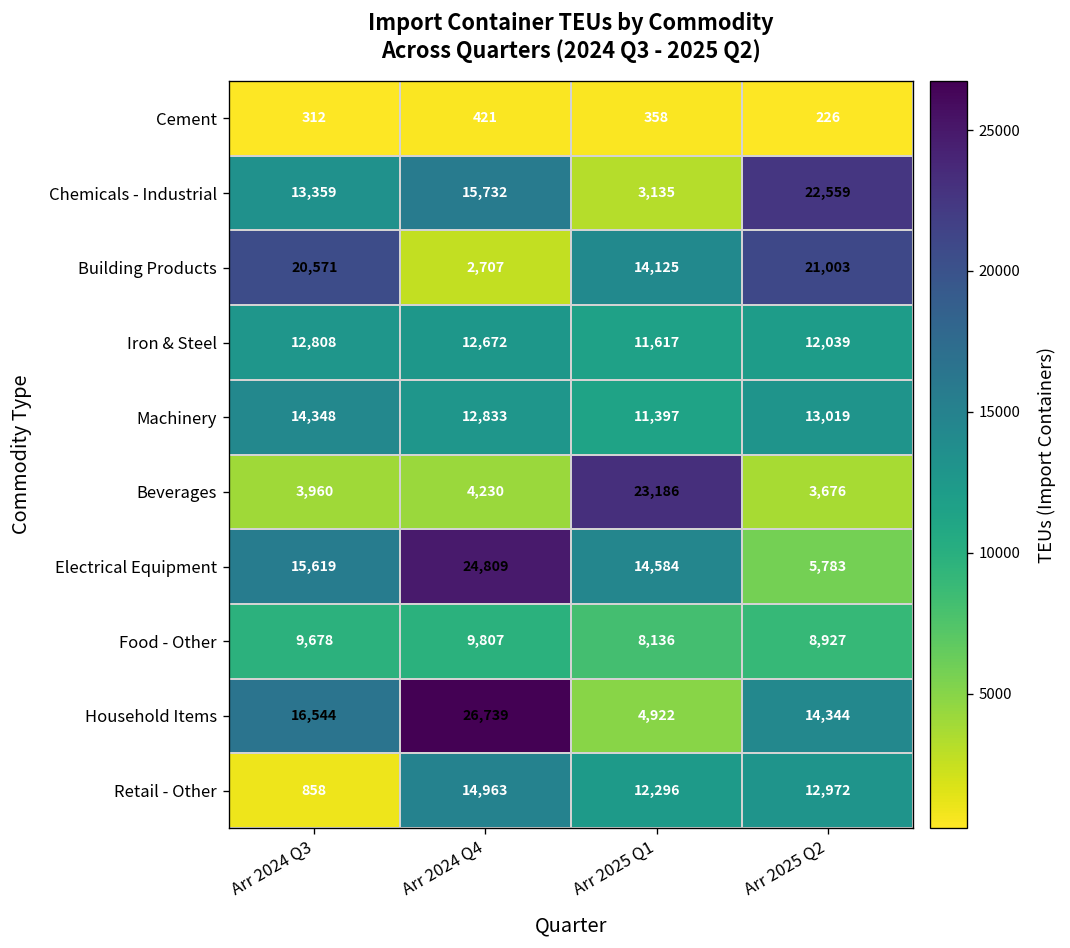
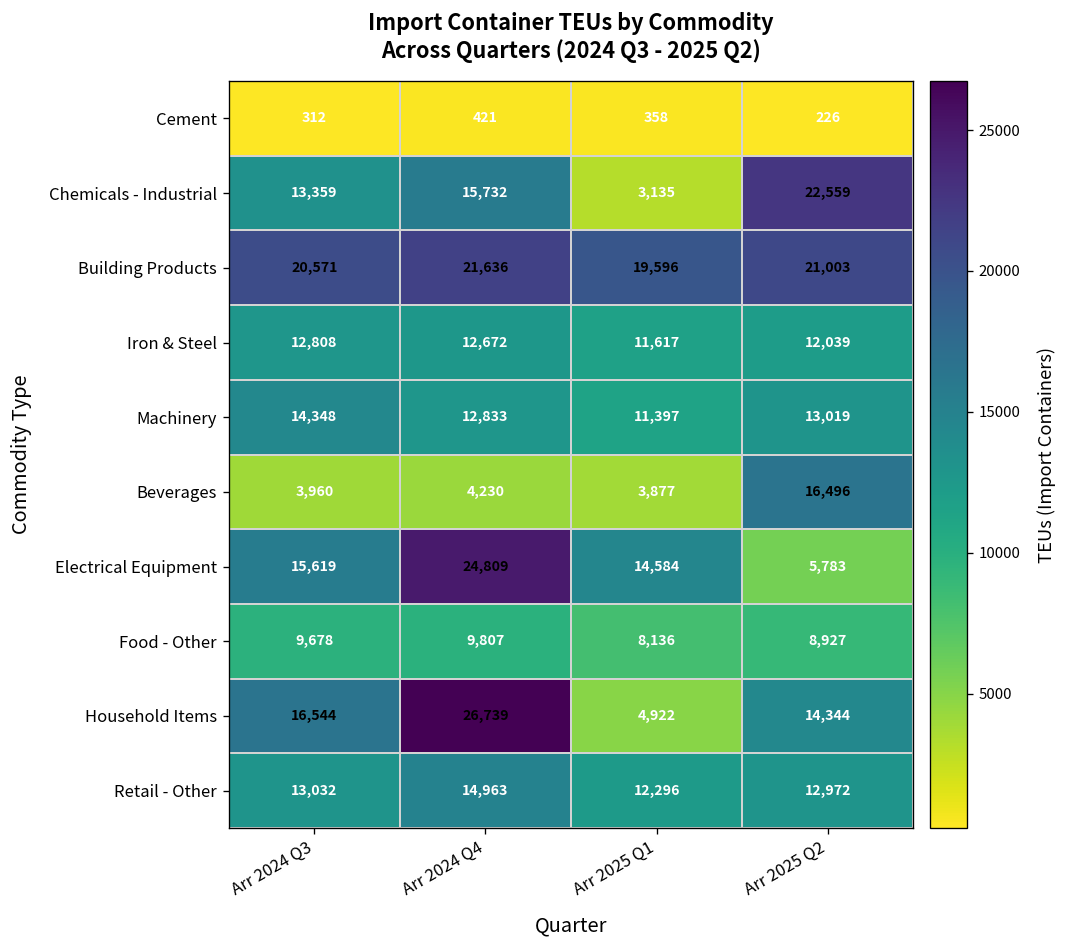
  {
    "Cement": {
      "Arr 2024 Q3": "312",
      "Arr 2024 Q4": "421",
      "Arr 2025 Q1": "358",
      "Arr 2025 Q2": "226"
    },
    "Chemicals - Industrial": {
      "Arr 2024 Q3": "13,359",
      "Arr 2024 Q4": "15,732",
      "Arr 2025 Q1": "3,135",
      "Arr 2025 Q2": "22,559"
    },
    "Building Products": {
      "Arr 2024 Q3": "20,571",
-     "Arr 2024 Q4": "2,707",
-     "Arr 2025 Q1": "14,125",
+     "Arr 2024 Q4": "21,636",
+     "Arr 2025 Q1": "19,596",
      "Arr 2025 Q2": "21,003"
    },
    "Iron & Steel": {
      "Arr 2024 Q3": "12,808",
      "Arr 2024 Q4": "12,672",
      "Arr 2025 Q1": "11,617",
      "Arr 2025 Q2": "12,039"
    },
    "Machinery": {
      "Arr 2024 Q3": "14,348",
      "Arr 2024 Q4": "12,833",
      "Arr 2025 Q1": "11,397",
      "Arr 2025 Q2": "13,019"
    },
    "Beverages": {
      "Arr 2024 Q3": "3,960",
      "Arr 2024 Q4": "4,230",
-     "Arr 2025 Q1": "23,186",
-     "Arr 2025 Q2": "3,676"
+     "Arr 2025 Q1": "3,877",
+     "Arr 2025 Q2": "16,496"
    },
    "Electrical Equipment": {
      "Arr 2024 Q3": "15,619",
      "Arr 2024 Q4": "24,809",
      "Arr 2025 Q1": "14,584",
      "Arr 2025 Q2": "5,783"
    },
    "Food - Other": {
      "Arr 2024 Q3": "9,678",
      "Arr 2024 Q4": "9,807",
      "Arr 2025 Q1": "8,136",
      "Arr 2025 Q2": "8,927"
    },
    "Household Items": {
      "Arr 2024 Q3": "16,544",
      "Arr 2024 Q4": "26,739",
      "Arr 2025 Q1": "4,922",
      "Arr 2025 Q2": "14,344"
    },
    "Retail - Other": {
-     "Arr 2024 Q3": "858",
+     "Arr 2024 Q3": "13,032",
      "Arr 2024 Q4": "14,963",
      "Arr 2025 Q1": "12,296",
      "Arr 2025 Q2": "12,972"
    }
  }
